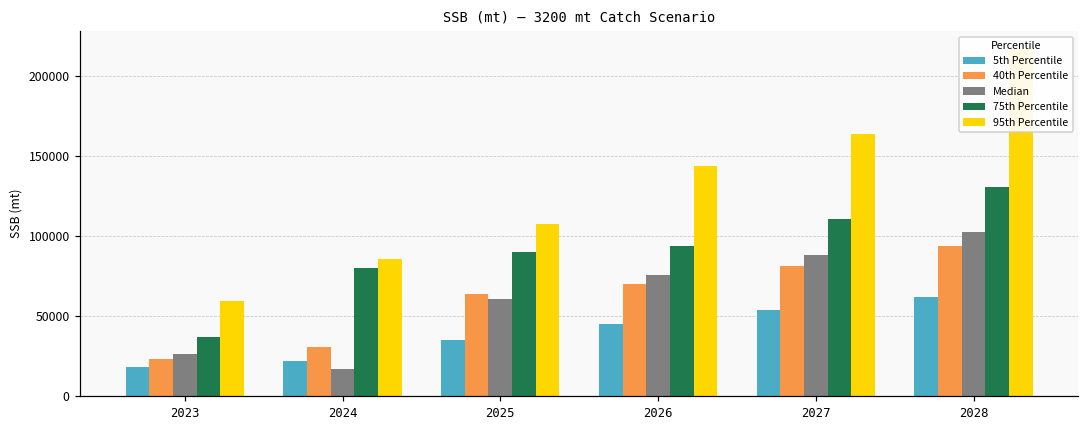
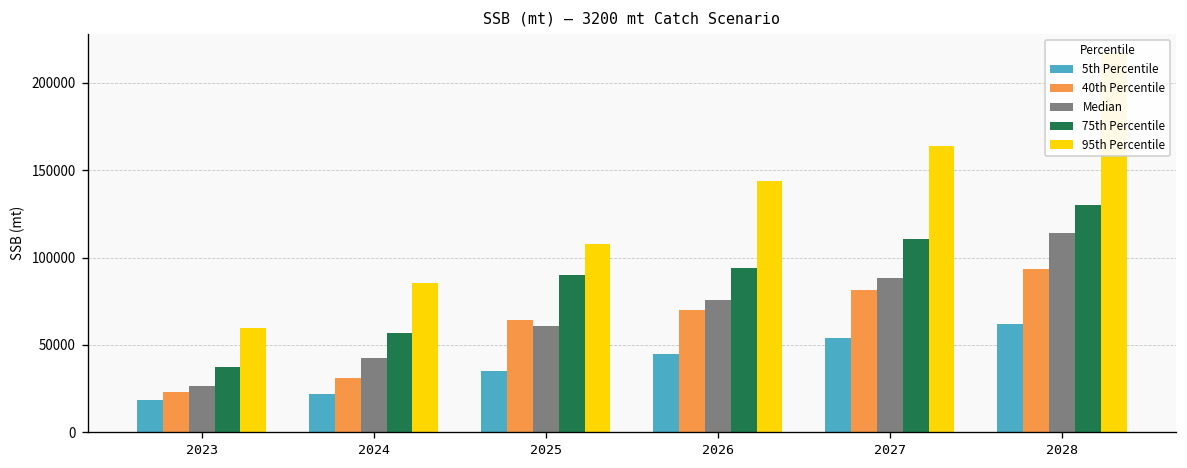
  {
    "5th Percentile": {
      "2023": 19000,
      "2024": 22000,
      "2025": 35000,
      "2026": 45000,
      "2027": 54000,
      "2028": 62000
    },
    "40th Percentile": {
      "2023": 23000,
      "2024": 31000,
      "2025": 64000,
      "2026": 70000,
      "2027": 81000,
      "2028": 94000
    },
    "Median": {
      "2023": 26000,
-     "2024": 17000,
+     "2024": 43000,
      "2025": 61000,
      "2026": 76000,
      "2027": 88000,
-     "2028": 102000
+     "2028": 114000
    },
    "75th Percentile": {
      "2023": 37000,
-     "2024": 80000,
+     "2024": 57000,
      "2025": 90000,
      "2026": 94000,
      "2027": 111000,
      "2028": 130000
    },
    "95th Percentile": {
      "2023": 60000,
      "2024": 85000,
      "2025": 108000,
      "2026": 144000,
      "2027": 164000
    }
  }
